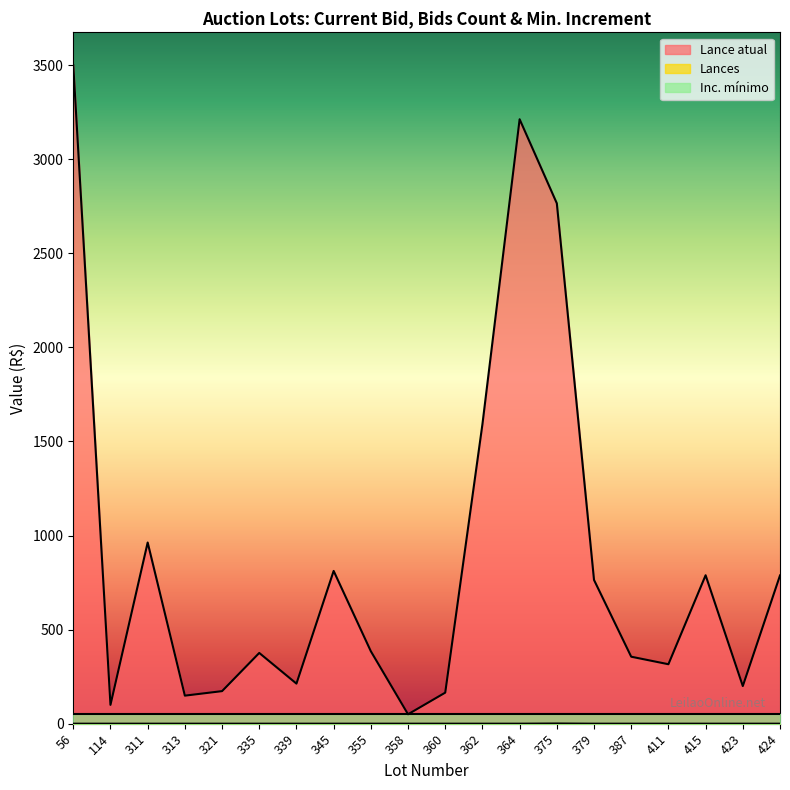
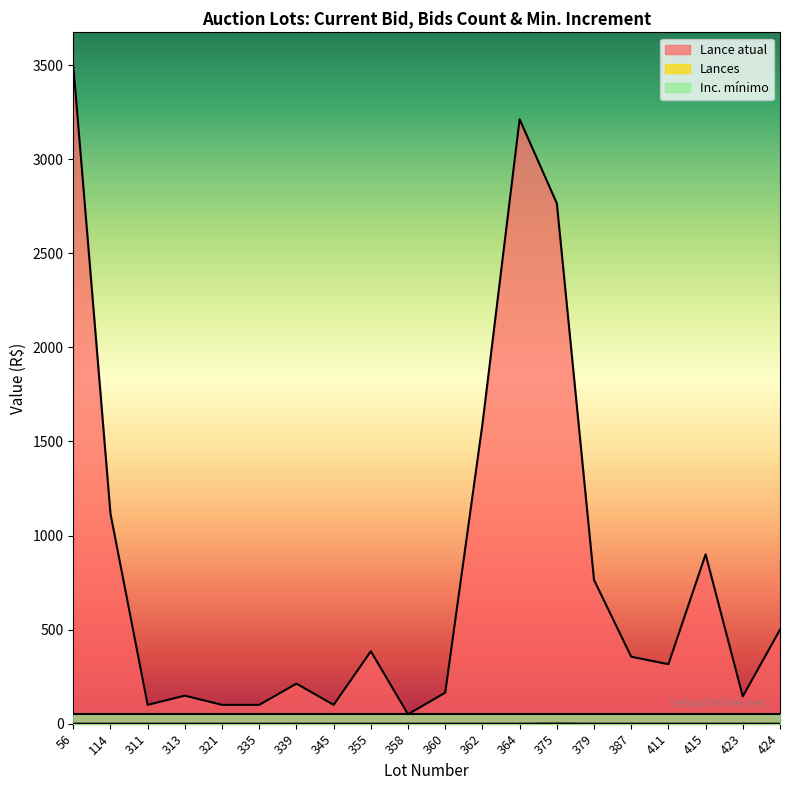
  {
    "Lance atual": {
      "56": 3500,
-     "114": 100,
-     "311": 960,
+     "114": 1120,
+     "311": 100,
      "313": 150,
-     "321": 170,
-     "335": 380,
+     "321": 100,
+     "335": 100,
      "339": 210,
-     "345": 810,
+     "345": 100,
      "355": 390,
      "360": 170,
      "362": 1590,
      "364": 3210,
      "375": 2770,
      "379": 760,
      "387": 360,
      "411": 320,
-     "415": 790,
-     "423": 200,
-     "424": 790
+     "415": 900,
+     "423": 150,
+     "424": 500
    },
    "Lances": {
      "56": 0,
      "114": 0,
      "311": 0,
      "313": 0,
      "321": 0,
      "335": 0,
      "339": 0,
      "345": 0,
      "355": 0,
      "358": 0,
      "360": 0,
      "362": 0,
      "364": 0,
      "375": 0,
      "379": 0,
      "387": 0,
      "411": 0,
      "415": 0,
      "423": 0,
      "424": 0
    },
    "Inc. mínimo": {
      "56": 50,
      "114": 50,
      "311": 50,
      "313": 50,
      "321": 50,
      "335": 50,
      "339": 50,
      "345": 50,
      "355": 50,
      "360": 50,
      "362": 50,
      "364": 50,
      "375": 50,
      "379": 50,
      "387": 50,
      "411": 50,
      "415": 50,
      "423": 50,
      "424": 50
    }
  }
